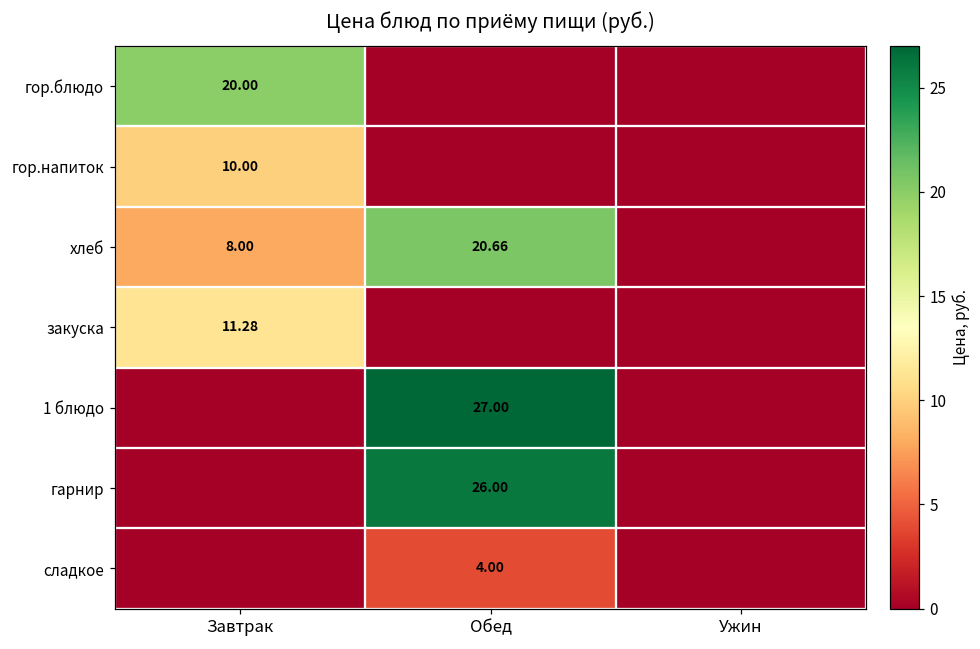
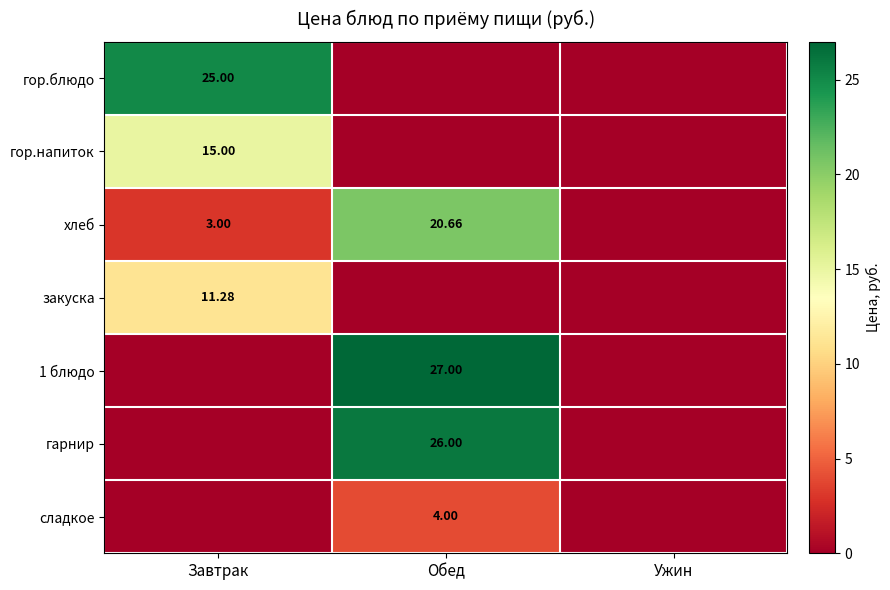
  {
    "гор.блюдо": {
-     "Завтрак": 20.00
+     "Завтрак": 25.00
    },
    "гор.напиток": {
-     "Завтрак": 10.00
+     "Завтрак": 15.00
    },
    "хлеб": {
-     "Завтрак": 8.00,
+     "Завтрак": 3.00,
      "Обед": 20.66
    },
    "закуска": {
      "Завтрак": 11.28
    },
    "1 блюдо": {
      "Обед": 27.00
    },
    "гарнир": {
      "Обед": 26.00
    },
    "сладкое": {
      "Обед": 4.00
    }
  }
